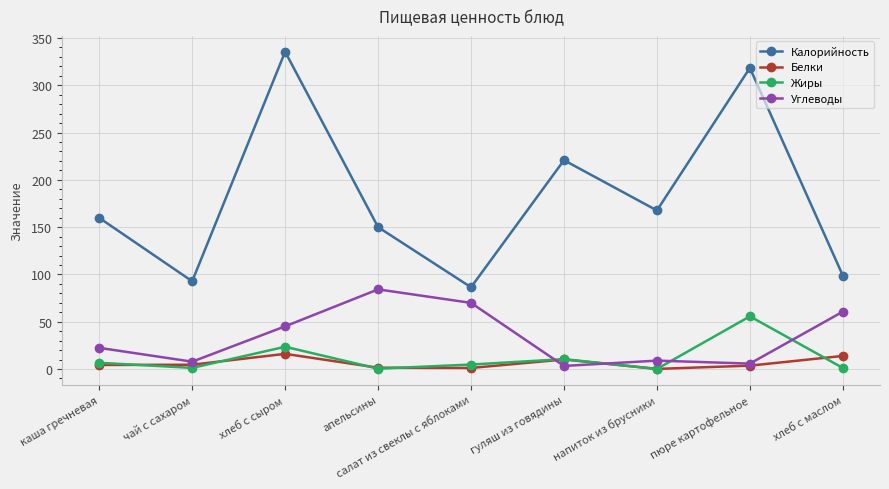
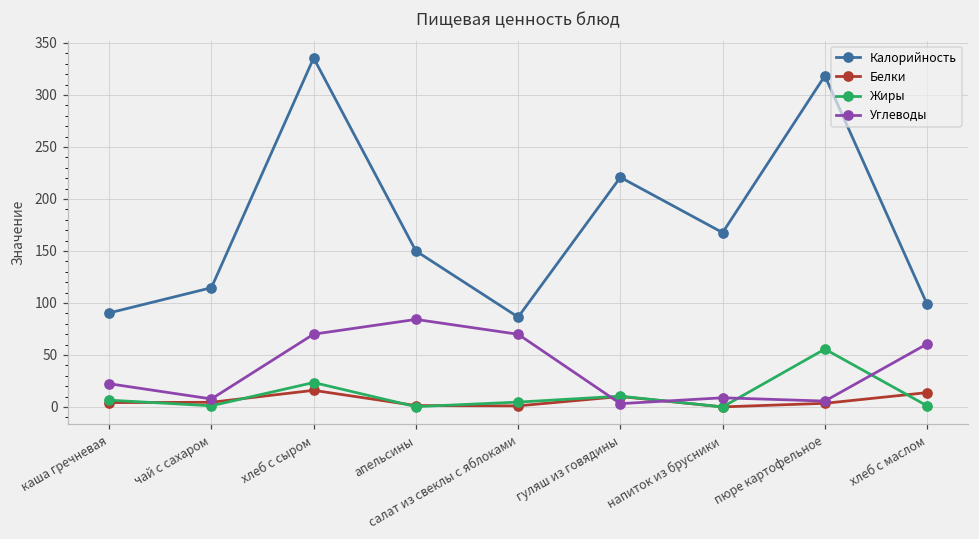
  {
    "Калорийность": {
-     "каша гречневая": 160,
-     "чай с сахаром": 90,
+     "каша гречневая": 90,
+     "чай с сахаром": 110,
      "хлеб с сыром": 340,
      "апельсины": 150,
      "салат из свеклы с яблоками": 90,
      "гуляш из говядины": 220,
      "напиток из брусники": 170,
      "пюре картофельное": 320,
      "хлеб с маслом": 100
    },
    "Белки": {
      "чай с сахаром": 0,
      "хлеб с сыром": 20,
      "салат из свеклы с яблоками": 0,
      "хлеб с маслом": 10
    },
    "Жиры": {
      "чай с сахаром": 0,
      "хлеб с сыром": 20,
      "салат из свеклы с яблоками": 0,
      "пюре картофельное": 60,
      "хлеб с маслом": 0
    },
    "Углеводы": {
      "каша гречневая": 20,
      "чай с сахаром": 10,
-     "хлеб с сыром": 50,
+     "хлеб с сыром": 70,
      "апельсины": 80,
      "салат из свеклы с яблоками": 70,
      "гуляш из говядины": 0,
      "напиток из брусники": 10,
      "хлеб с маслом": 60
    }
  }
